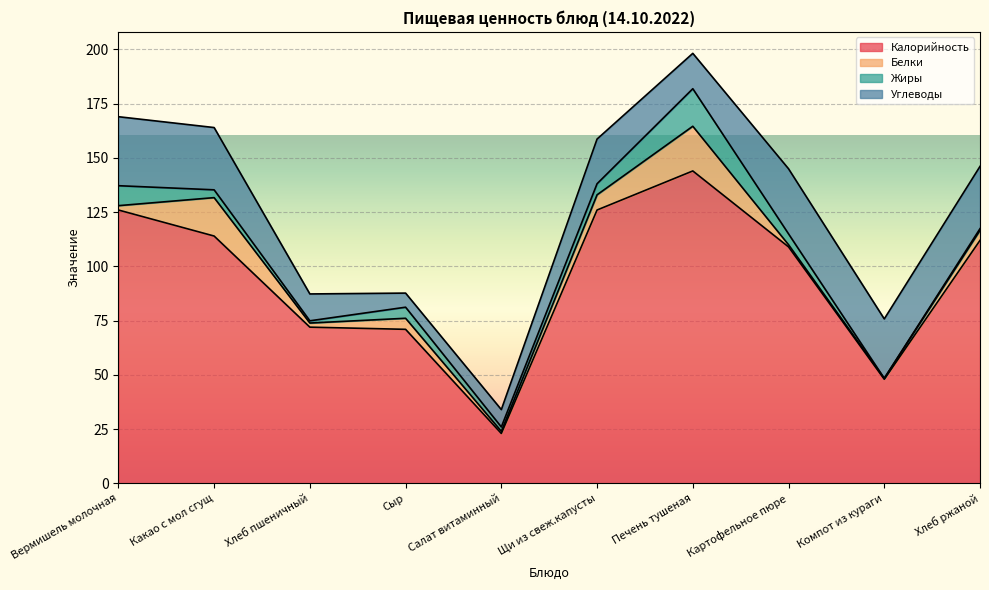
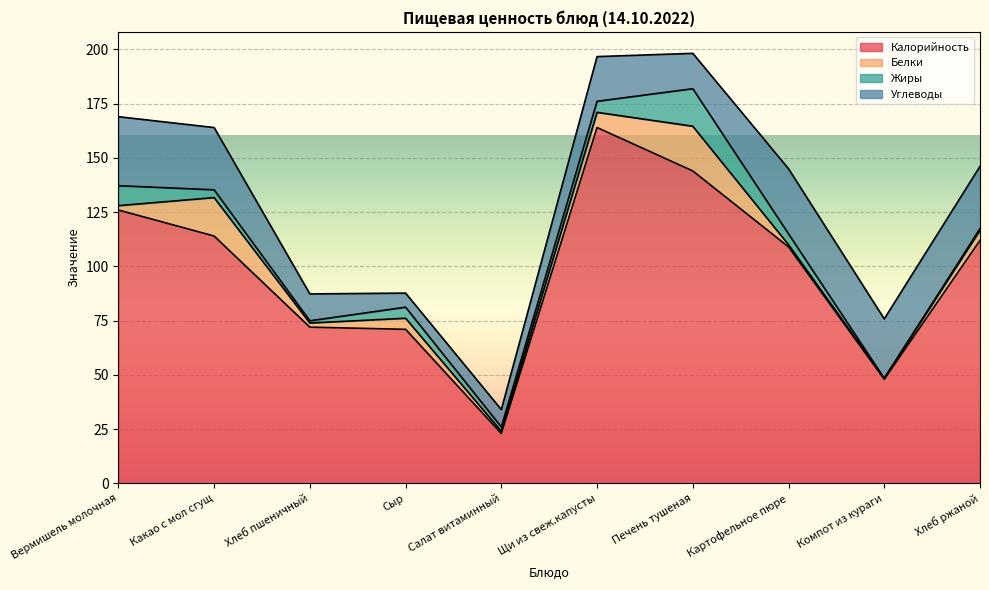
  {
    "Калорийность": {
      "Вермишель молочная": 126,
      "Какао с мол сгущ": 114,
      "Хлеб пшеничный": 72,
      "Сыр": 71,
-     "Щи из свеж.капусты": 126,
+     "Щи из свеж.капусты": 164,
      "Печень тушеная": 144,
      "Хлеб ржаной": 112
    },
    "Белки": {
      "Вермишель молочная": 2,
      "Какао с мол сгущ": 18,
      "Сыр": 5,
      "Щи из свеж.капусты": 7,
      "Печень тушеная": 21
    }
  }
